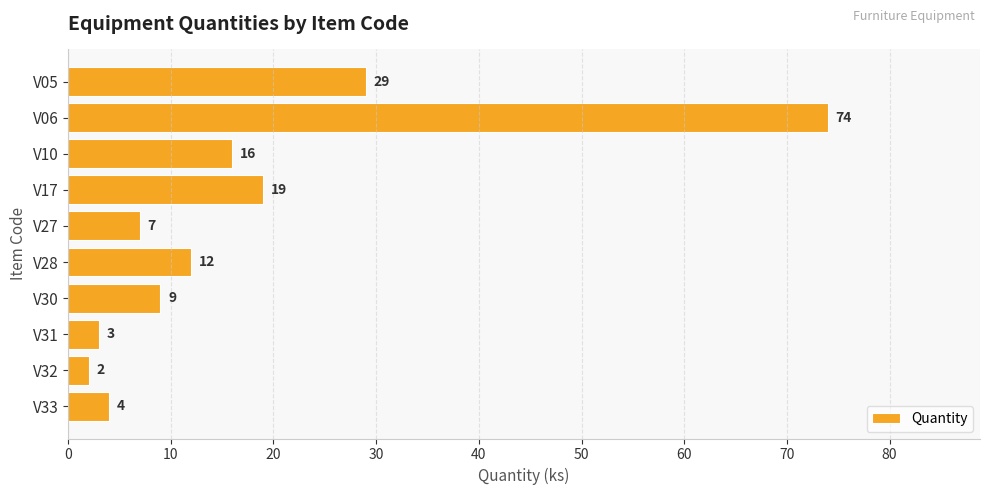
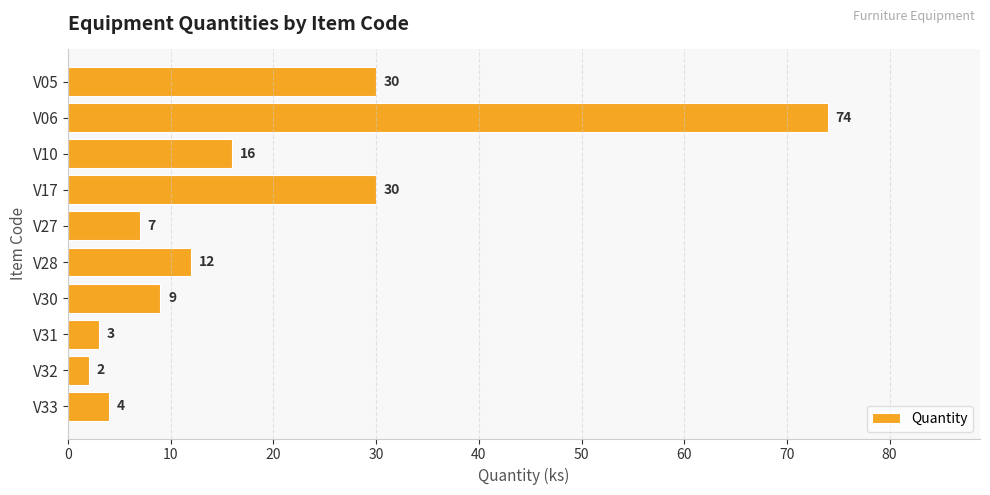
  {
-   "V05": 29,
+   "V05": 30,
    "V06": 74,
    "V10": 16,
-   "V17": 19,
+   "V17": 30,
    "V27": 7,
    "V28": 12,
    "V30": 9,
    "V31": 3,
    "V32": 2,
    "V33": 4
  }
